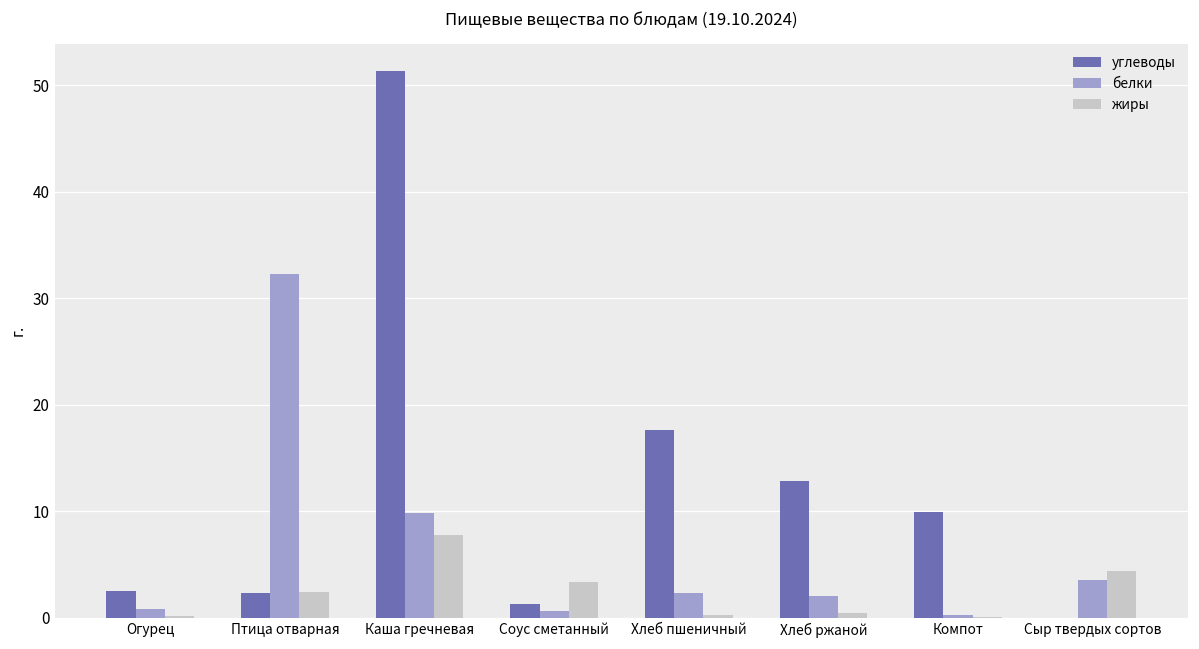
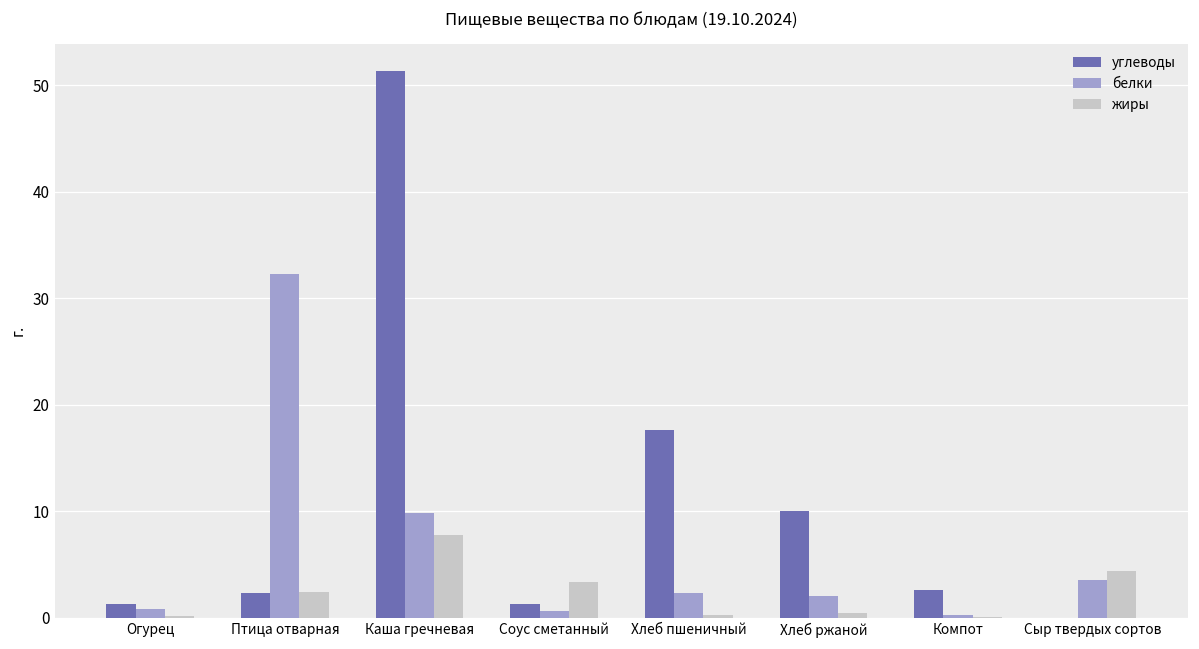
  {
    "углеводы": {
-     "Огурец": 3,
+     "Огурец": 1,
      "Птица отварная": 2,
      "Каша гречневая": 51,
      "Соус сметанный": 1,
      "Хлеб пшеничный": 18,
-     "Хлеб ржаной": 13,
-     "Компот": 10,
+     "Хлеб ржаной": 10,
+     "Компот": 3,
      "Сыр твердых сортов": 0
    }
  }
